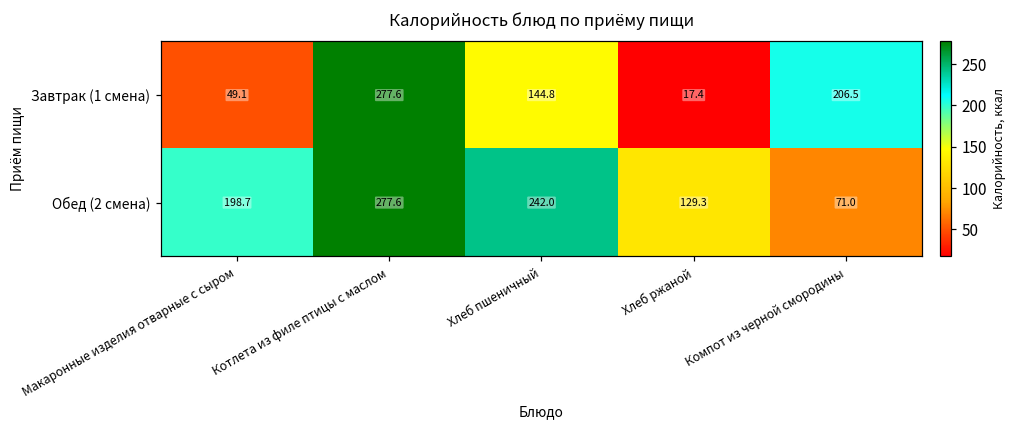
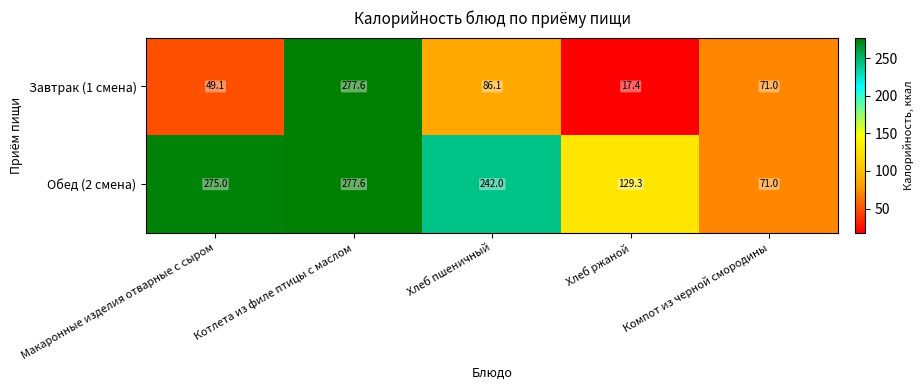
  {
    "Завтрак (1 смена)": {
-     "Хлеб пшеничный": 144.8,
-     "Компот из черной смородины": 206.5
+     "Хлеб пшеничный": 86.1,
+     "Компот из черной смородины": 71.0
    },
    "Обед (2 смена)": {
-     "Макаронные изделия отварные с сыром": 198.7
+     "Макаронные изделия отварные с сыром": 275.0
    }
  }
